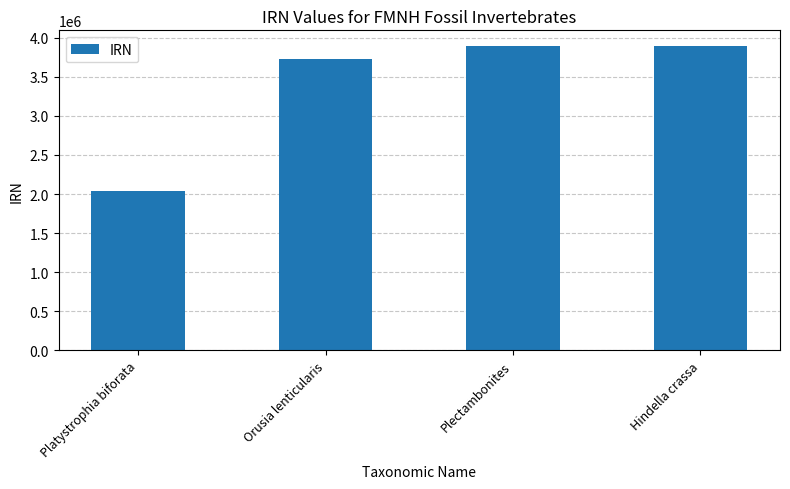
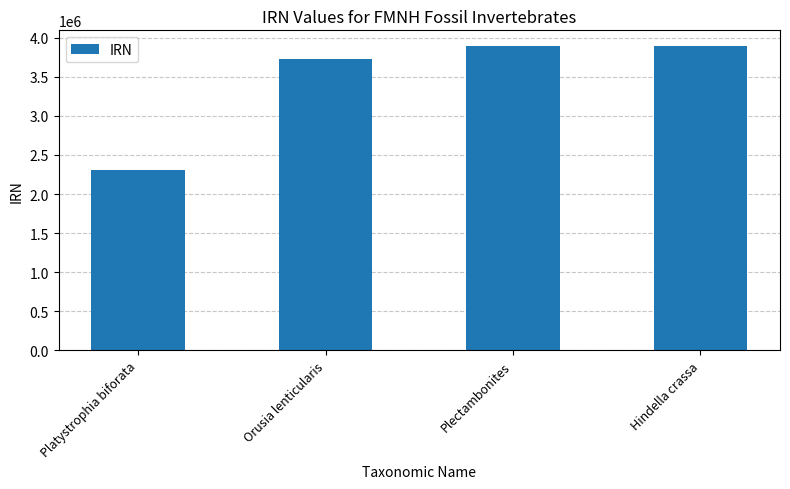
  {
-   "Platystrophia biforata": 2000000,
+   "Platystrophia biforata": 2300000,
    "Orusia lenticularis": 3700000,
    "Plectambonites": 3900000,
    "Hindella crassa": 3900000
  }
